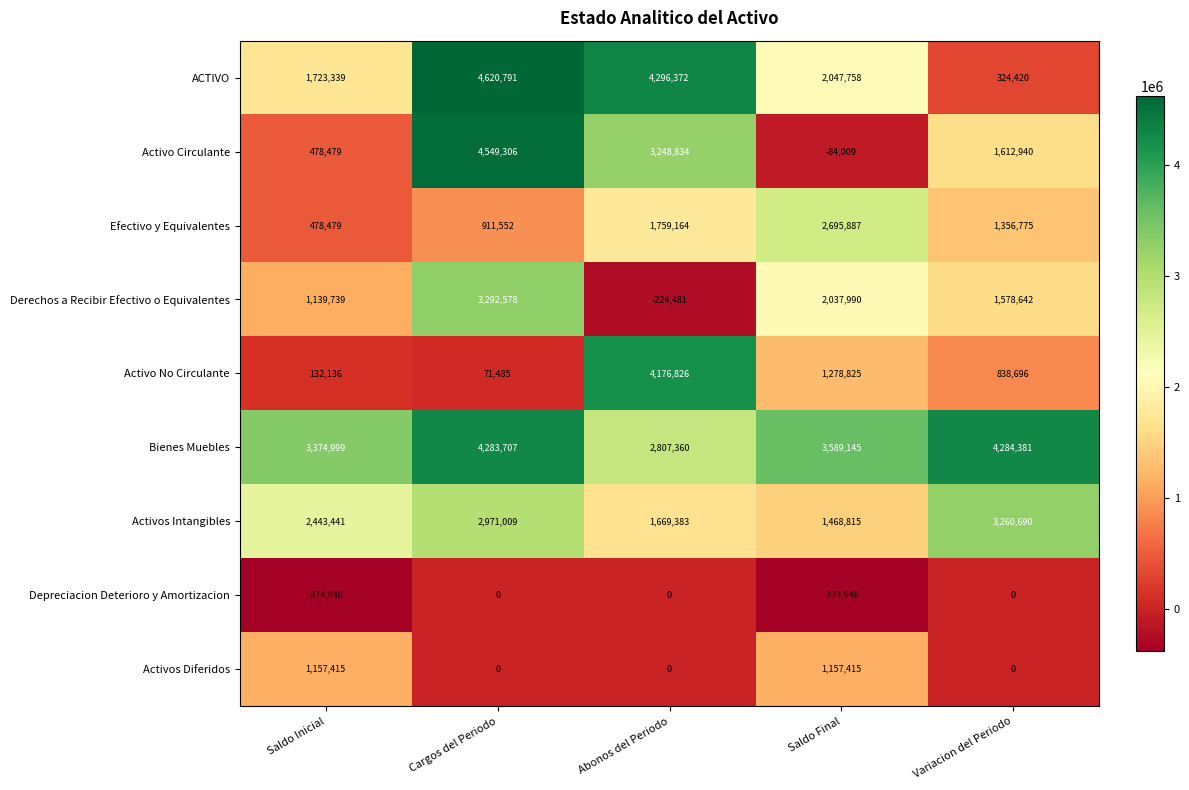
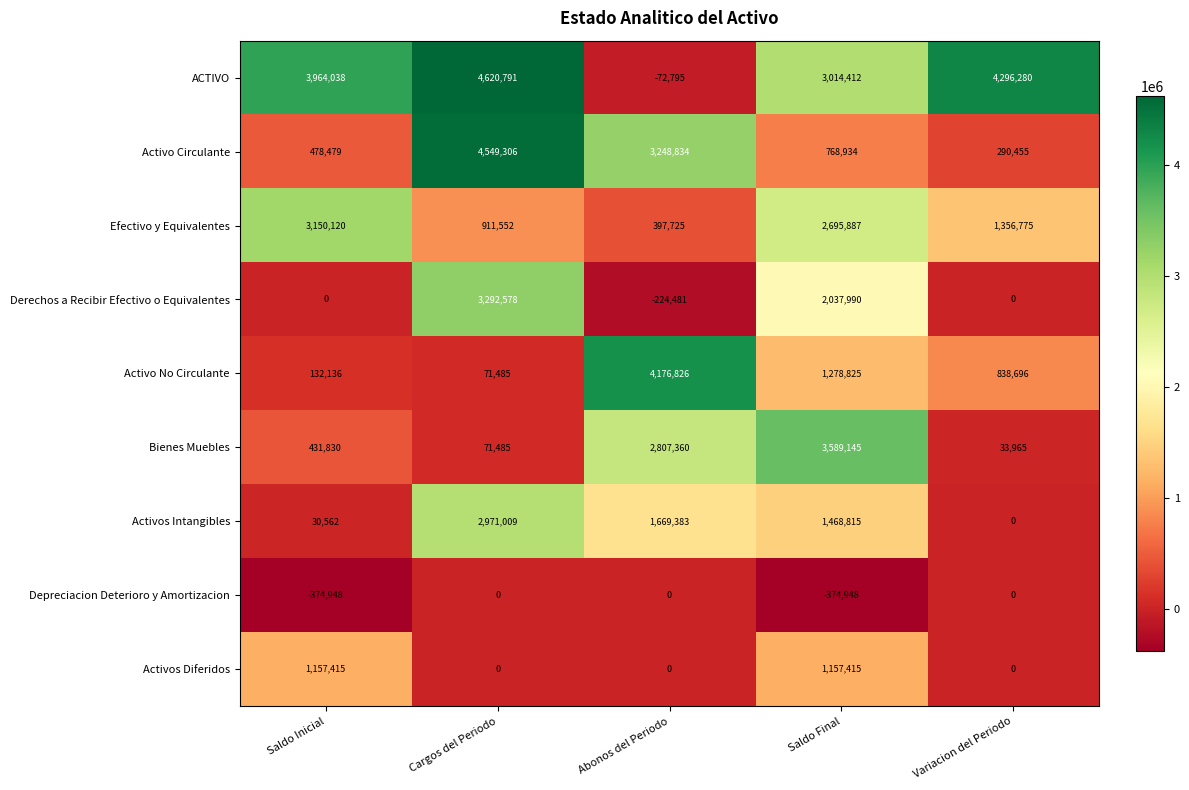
  {
    "ACTIVO": {
-     "Saldo Inicial": "1,723,339",
+     "Saldo Inicial": "3,964,038",
      "Cargos del Periodo": "4,620,791",
-     "Abonos del Periodo": "4,296,372",
-     "Saldo Final": "2,047,758",
-     "Variacion del Periodo": "324,420"
+     "Abonos del Periodo": "-72,795",
+     "Saldo Final": "3,014,412",
+     "Variacion del Periodo": "4,296,280"
    },
    "Activo Circulante": {
      "Saldo Inicial": "478,479",
      "Cargos del Periodo": "4,549,306",
      "Abonos del Periodo": "3,248,834",
-     "Saldo Final": "-84,009",
-     "Variacion del Periodo": "1,612,940"
+     "Saldo Final": "768,934",
+     "Variacion del Periodo": "290,455"
    },
    "Efectivo y Equivalentes": {
-     "Saldo Inicial": "478,479",
+     "Saldo Inicial": "3,150,120",
      "Cargos del Periodo": "911,552",
-     "Abonos del Periodo": "1,759,164",
+     "Abonos del Periodo": "397,725",
      "Saldo Final": "2,695,887",
      "Variacion del Periodo": "1,356,775"
    },
    "Derechos a Recibir Efectivo o Equivalentes": {
-     "Saldo Inicial": "1,139,739",
+     "Saldo Inicial": "0",
      "Cargos del Periodo": "3,292,578",
      "Abonos del Periodo": "-224,481",
      "Saldo Final": "2,037,990",
-     "Variacion del Periodo": "1,578,642"
+     "Variacion del Periodo": "0"
    },
    "Activo No Circulante": {
      "Saldo Inicial": "132,136",
      "Cargos del Periodo": "71,485",
      "Abonos del Periodo": "4,176,826",
      "Saldo Final": "1,278,825",
      "Variacion del Periodo": "838,696"
    },
    "Bienes Muebles": {
-     "Saldo Inicial": "3,374,999",
-     "Cargos del Periodo": "4,283,707",
+     "Saldo Inicial": "431,830",
+     "Cargos del Periodo": "71,485",
      "Abonos del Periodo": "2,807,360",
      "Saldo Final": "3,589,145",
-     "Variacion del Periodo": "4,284,381"
+     "Variacion del Periodo": "33,965"
    },
    "Activos Intangibles": {
-     "Saldo Inicial": "2,443,441",
+     "Saldo Inicial": "30,562",
      "Cargos del Periodo": "2,971,009",
      "Abonos del Periodo": "1,669,383",
      "Saldo Final": "1,468,815",
-     "Variacion del Periodo": "3,260,690"
+     "Variacion del Periodo": "0"
    },
    "Depreciacion Deterioro y Amortizacion": {
      "Saldo Inicial": "-374,948",
      "Cargos del Periodo": "0",
      "Abonos del Periodo": "0",
      "Saldo Final": "-374,948",
      "Variacion del Periodo": "0"
    },
    "Activos Diferidos": {
      "Saldo Inicial": "1,157,415",
      "Cargos del Periodo": "0",
      "Abonos del Periodo": "0",
      "Saldo Final": "1,157,415",
      "Variacion del Periodo": "0"
    }
  }
